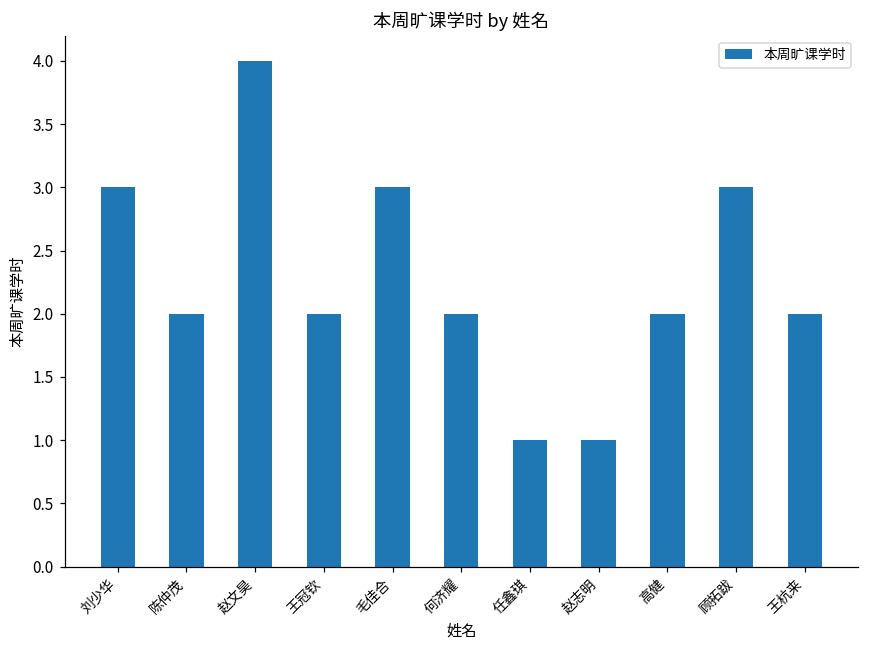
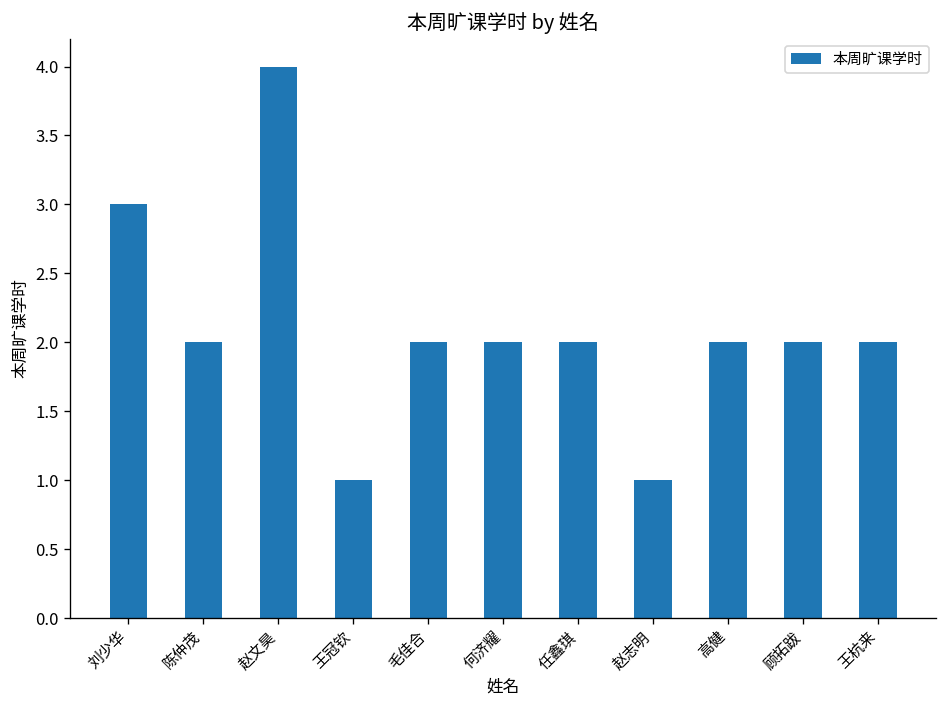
  {
    "刘少华": 3,
    "陈仲茂": 2,
    "赵文昊": 4,
-   "王冠钦": 2,
-   "毛佳合": 3,
+   "王冠钦": 1,
+   "毛佳合": 2,
    "何济耀": 2,
-   "任鑫琪": 1,
+   "任鑫琪": 2,
    "赵志明": 1,
    "高健": 2,
-   "顾拓跋": 3,
+   "顾拓跋": 2,
    "王杭来": 2
  }
